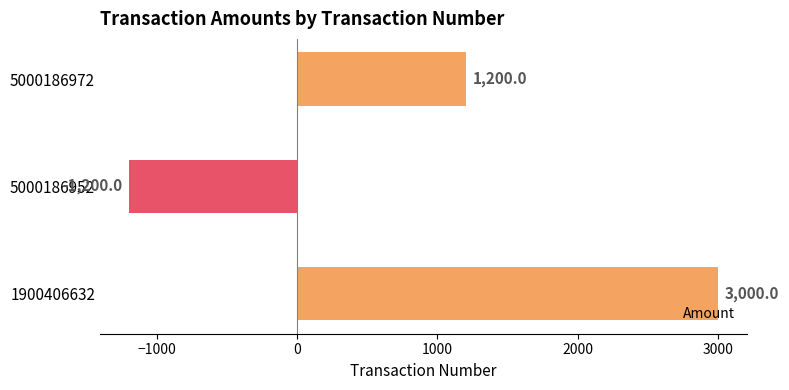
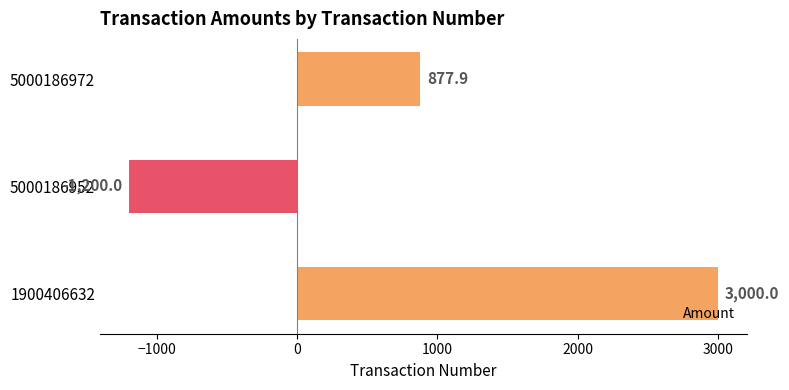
  {
-   "5000186972": "1,200.0",
+   "5000186972": "877.9",
    "5000186952": "-1,200.0",
    "1900406632": "3,000.0"
  }
